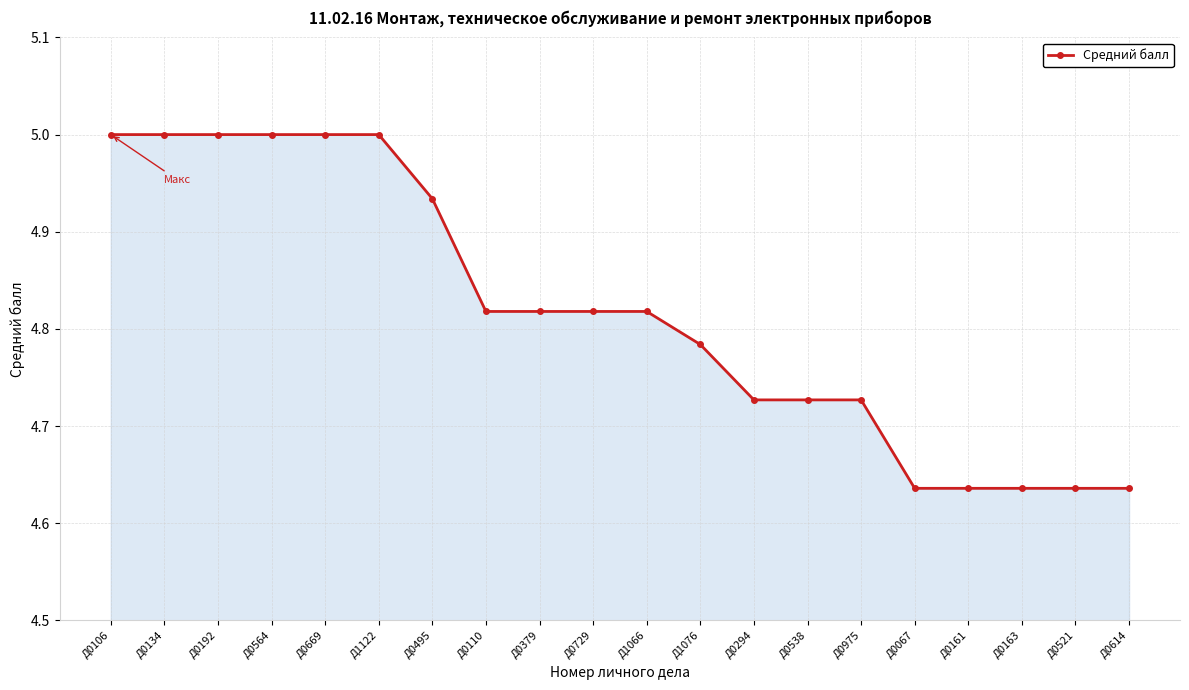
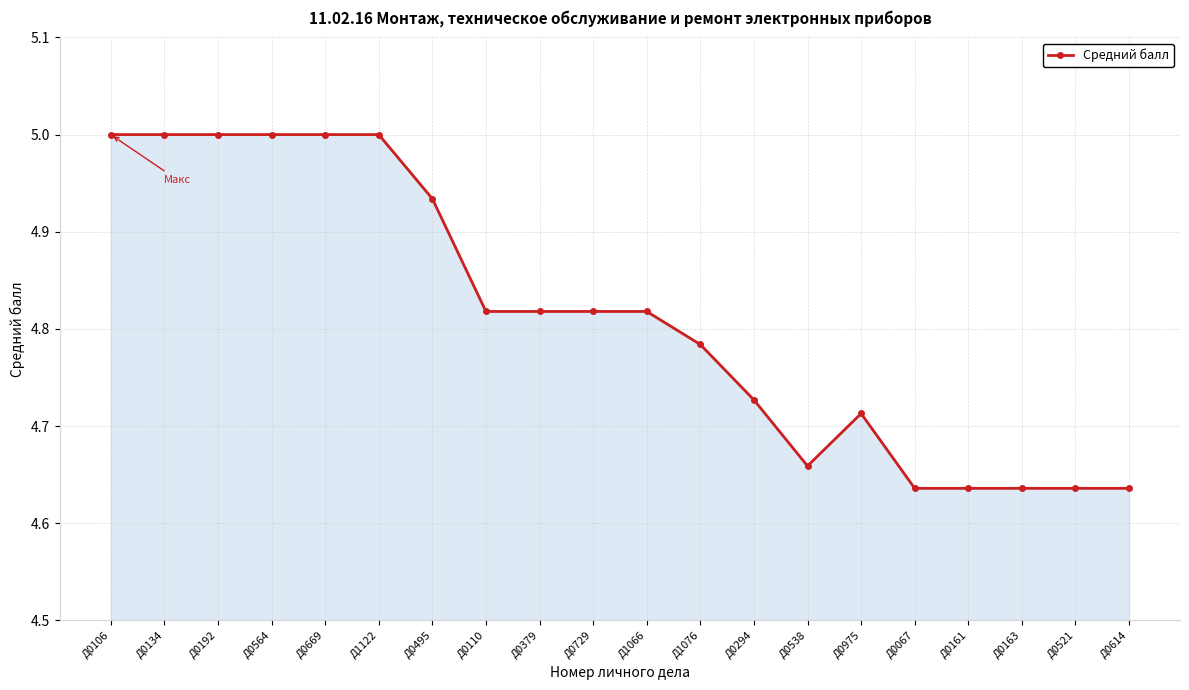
  {
    "Д0106": 5.00,
    "Д0134": 5.00,
    "Д0192": 5.00,
    "Д0564": 5.00,
    "Д0669": 5.00,
    "Д1122": 5.00,
    "Д0495": 4.93,
    "Д0110": 4.82,
    "Д0379": 4.82,
    "Д0729": 4.82,
    "Д1066": 4.82,
    "Д1076": 4.78,
    "Д0294": 4.73,
-   "Д0538": 4.73,
-   "Д0975": 4.73,
+   "Д0538": 4.66,
+   "Д0975": 4.71,
    "Д0067": 4.64,
    "Д0161": 4.64,
    "Д0163": 4.64,
    "Д0521": 4.64,
    "Д0614": 4.64
  }
